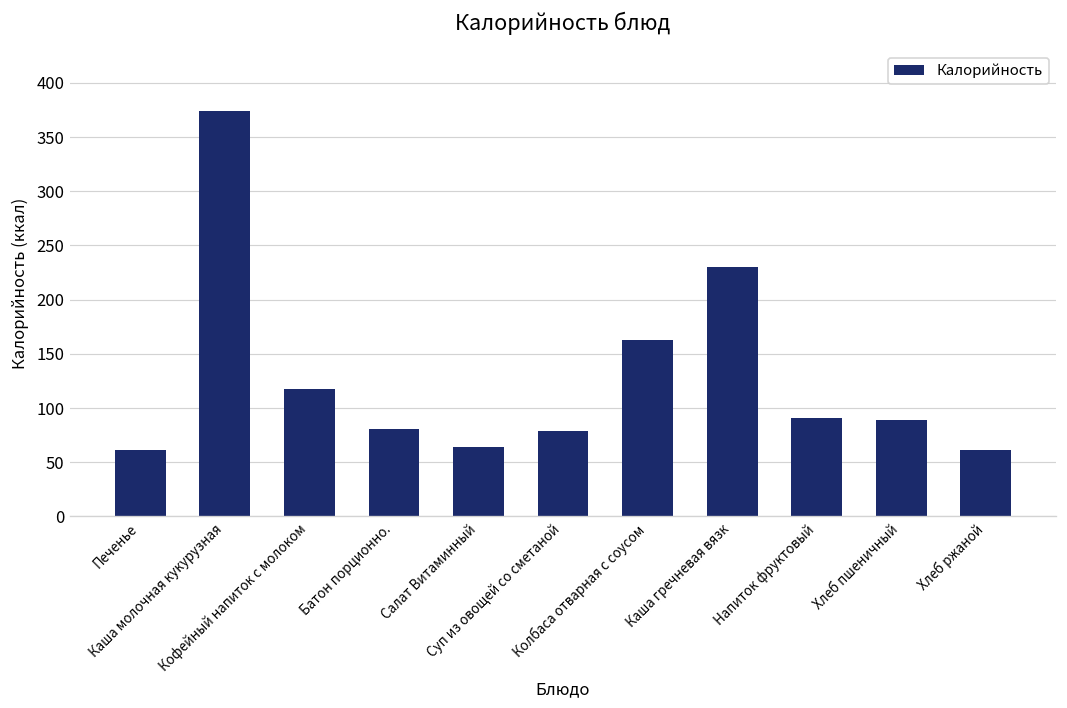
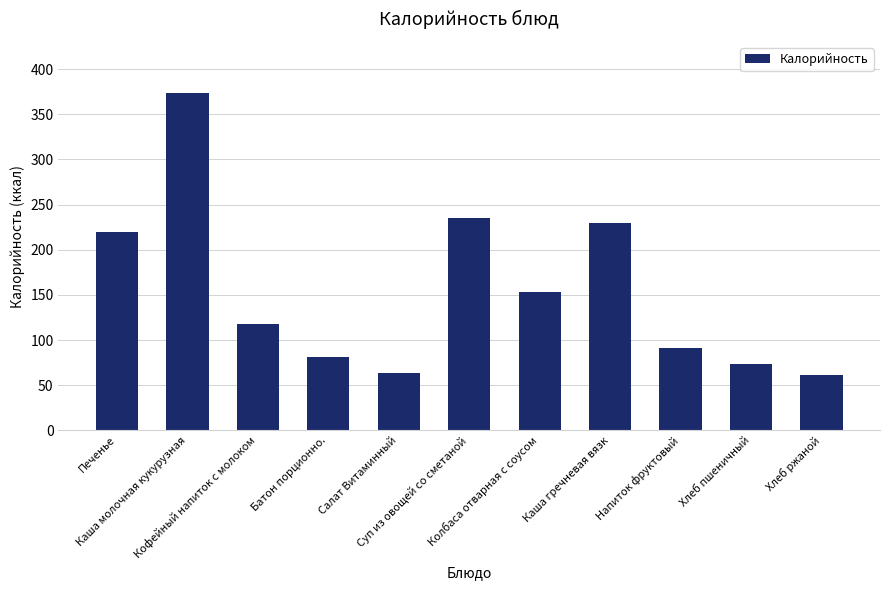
  {
-   "Печенье": 60,
+   "Печенье": 220,
    "Каша молочная кукурузная": 370,
    "Кофейный напиток с молоком": 120,
    "Батон порционно.": 80,
    "Салат Витаминный": 60,
-   "Суп из овощей со сметаной": 80,
-   "Колбаса отварная с соусом": 160,
+   "Суп из овощей со сметаной": 240,
+   "Колбаса отварная с соусом": 150,
    "Каша гречневая вязк": 230,
    "Напиток фруктовый": 90,
-   "Хлеб пшеничный": 90,
+   "Хлеб пшеничный": 70,
    "Хлеб ржаной": 60
  }
